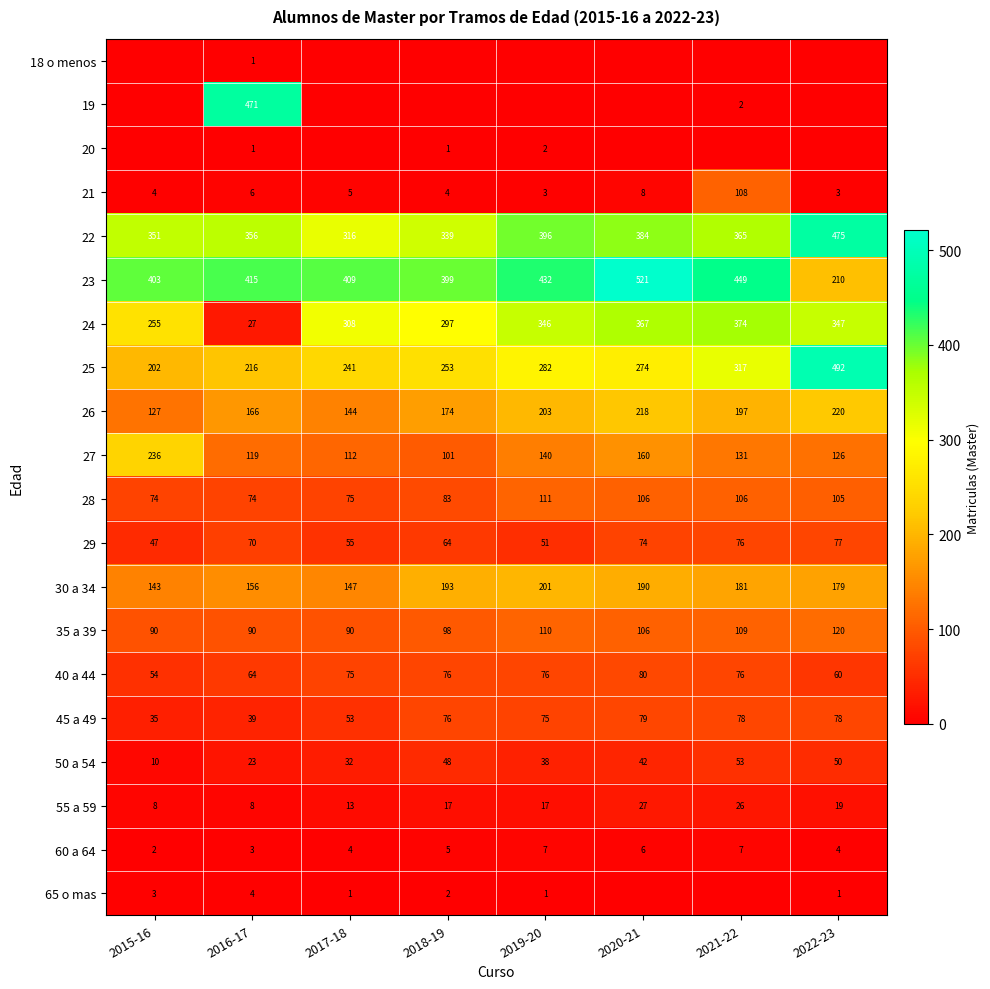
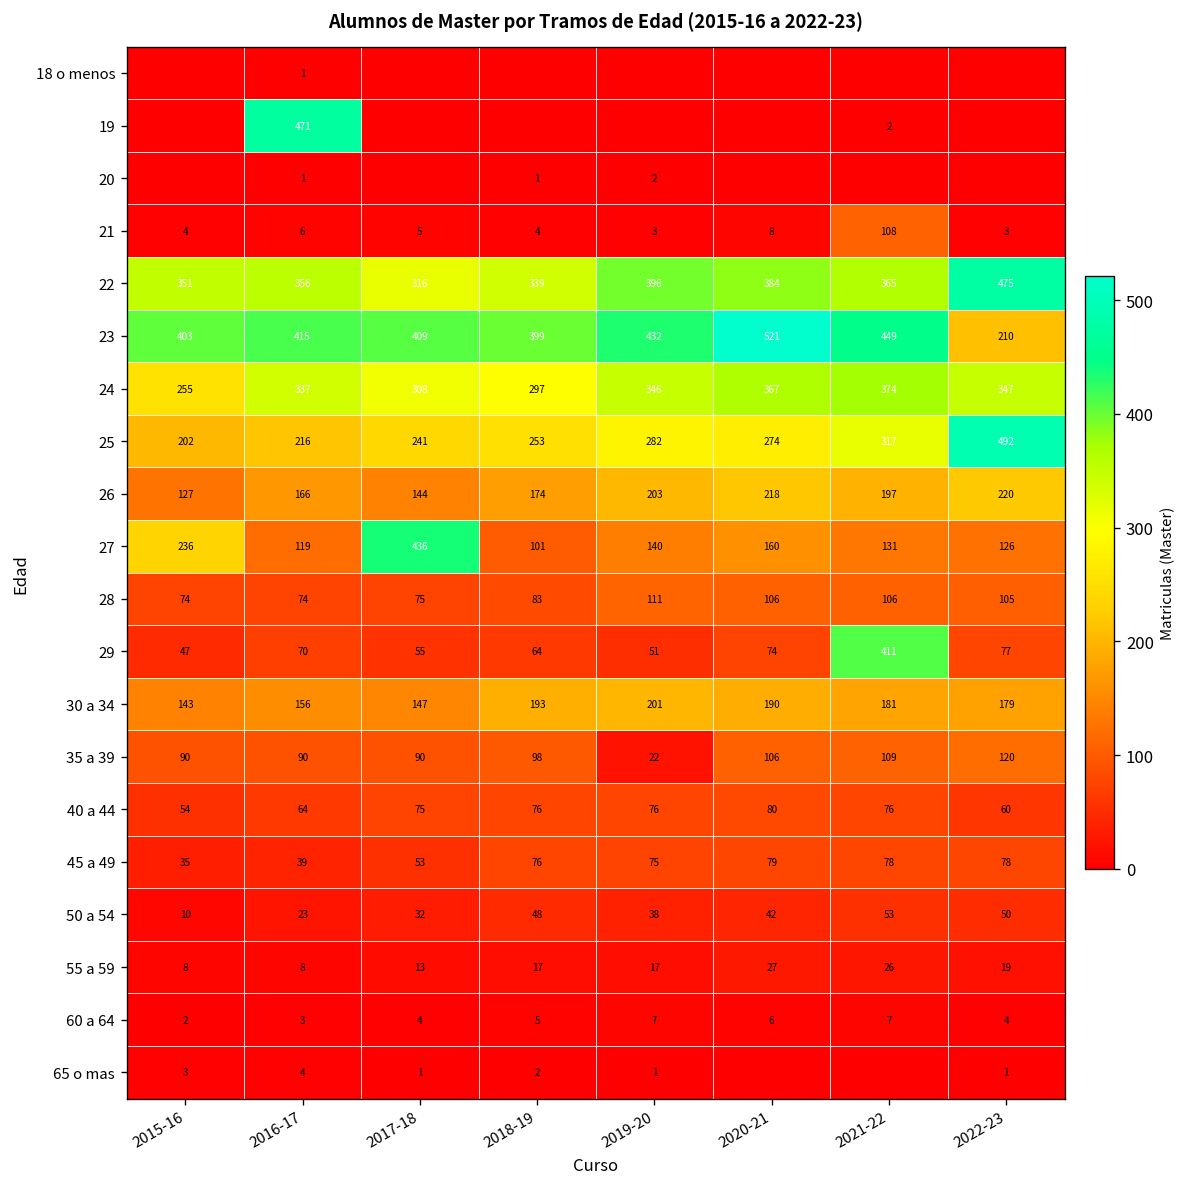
  {
    "18 o menos": {
      "2016-17": 1
    },
    "19": {
      "2016-17": 471,
      "2021-22": 2
    },
    "20": {
      "2016-17": 1,
      "2018-19": 1,
      "2019-20": 2
    },
    "21": {
      "2015-16": 4,
      "2016-17": 6,
      "2017-18": 5,
      "2018-19": 4,
      "2019-20": 3,
      "2020-21": 8,
      "2021-22": 108,
      "2022-23": 3
    },
    "22": {
      "2015-16": 351,
      "2016-17": 356,
      "2017-18": 316,
      "2018-19": 339,
      "2019-20": 396,
      "2020-21": 384,
      "2021-22": 365,
      "2022-23": 475
    },
    "23": {
      "2015-16": 403,
      "2016-17": 415,
      "2017-18": 409,
      "2018-19": 399,
      "2019-20": 432,
      "2020-21": 521,
      "2021-22": 449,
      "2022-23": 210
    },
    "24": {
      "2015-16": 255,
-     "2016-17": 27,
+     "2016-17": 337,
      "2017-18": 308,
      "2018-19": 297,
      "2019-20": 346,
      "2020-21": 367,
      "2021-22": 374,
      "2022-23": 347
    },
    "25": {
      "2015-16": 202,
      "2016-17": 216,
      "2017-18": 241,
      "2018-19": 253,
      "2019-20": 282,
      "2020-21": 274,
      "2021-22": 317,
      "2022-23": 492
    },
    "26": {
      "2015-16": 127,
      "2016-17": 166,
      "2017-18": 144,
      "2018-19": 174,
      "2019-20": 203,
      "2020-21": 218,
      "2021-22": 197,
      "2022-23": 220
    },
    "27": {
      "2015-16": 236,
      "2016-17": 119,
-     "2017-18": 112,
+     "2017-18": 436,
      "2018-19": 101,
      "2019-20": 140,
      "2020-21": 160,
      "2021-22": 131,
      "2022-23": 126
    },
    "28": {
      "2015-16": 74,
      "2016-17": 74,
      "2017-18": 75,
      "2018-19": 83,
      "2019-20": 111,
      "2020-21": 106,
      "2021-22": 106,
      "2022-23": 105
    },
    "29": {
      "2015-16": 47,
      "2016-17": 70,
      "2017-18": 55,
      "2018-19": 64,
      "2019-20": 51,
      "2020-21": 74,
-     "2021-22": 76,
+     "2021-22": 411,
      "2022-23": 77
    },
    "30 a 34": {
      "2015-16": 143,
      "2016-17": 156,
      "2017-18": 147,
      "2018-19": 193,
      "2019-20": 201,
      "2020-21": 190,
      "2021-22": 181,
      "2022-23": 179
    },
    "35 a 39": {
      "2015-16": 90,
      "2016-17": 90,
      "2017-18": 90,
      "2018-19": 98,
-     "2019-20": 110,
+     "2019-20": 22,
      "2020-21": 106,
      "2021-22": 109,
      "2022-23": 120
    },
    "40 a 44": {
      "2015-16": 54,
      "2016-17": 64,
      "2017-18": 75,
      "2018-19": 76,
      "2019-20": 76,
      "2020-21": 80,
      "2021-22": 76,
      "2022-23": 60
    },
    "45 a 49": {
      "2015-16": 35,
      "2016-17": 39,
      "2017-18": 53,
      "2018-19": 76,
      "2019-20": 75,
      "2020-21": 79,
      "2021-22": 78,
      "2022-23": 78
    },
    "50 a 54": {
      "2015-16": 10,
      "2016-17": 23,
      "2017-18": 32,
      "2018-19": 48,
      "2019-20": 38,
      "2020-21": 42,
      "2021-22": 53,
      "2022-23": 50
    },
    "55 a 59": {
      "2015-16": 8,
      "2016-17": 8,
      "2017-18": 13,
      "2018-19": 17,
      "2019-20": 17,
      "2020-21": 27,
      "2021-22": 26,
      "2022-23": 19
    },
    "60 a 64": {
      "2015-16": 2,
      "2016-17": 3,
      "2017-18": 4,
      "2018-19": 5,
      "2019-20": 7,
      "2020-21": 6,
      "2021-22": 7,
      "2022-23": 4
    },
    "65 o mas": {
      "2015-16": 3,
      "2016-17": 4,
      "2017-18": 1,
      "2018-19": 2,
      "2019-20": 1,
      "2022-23": 1
    }
  }
